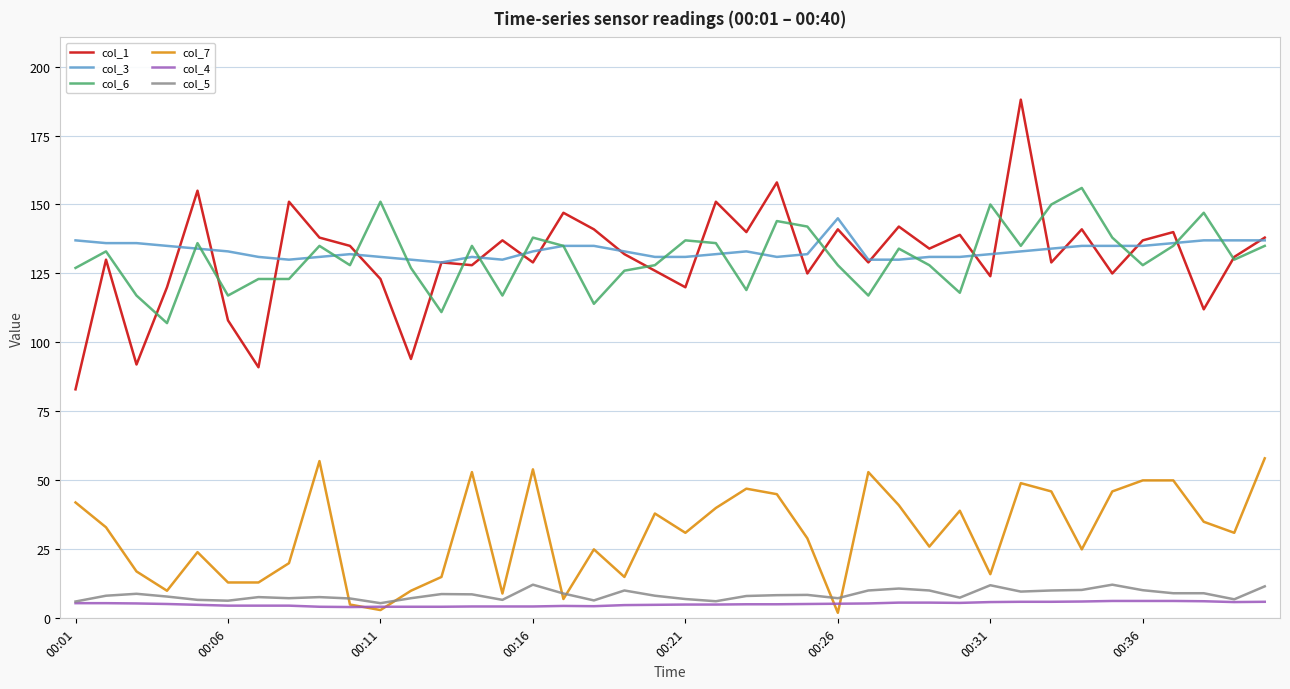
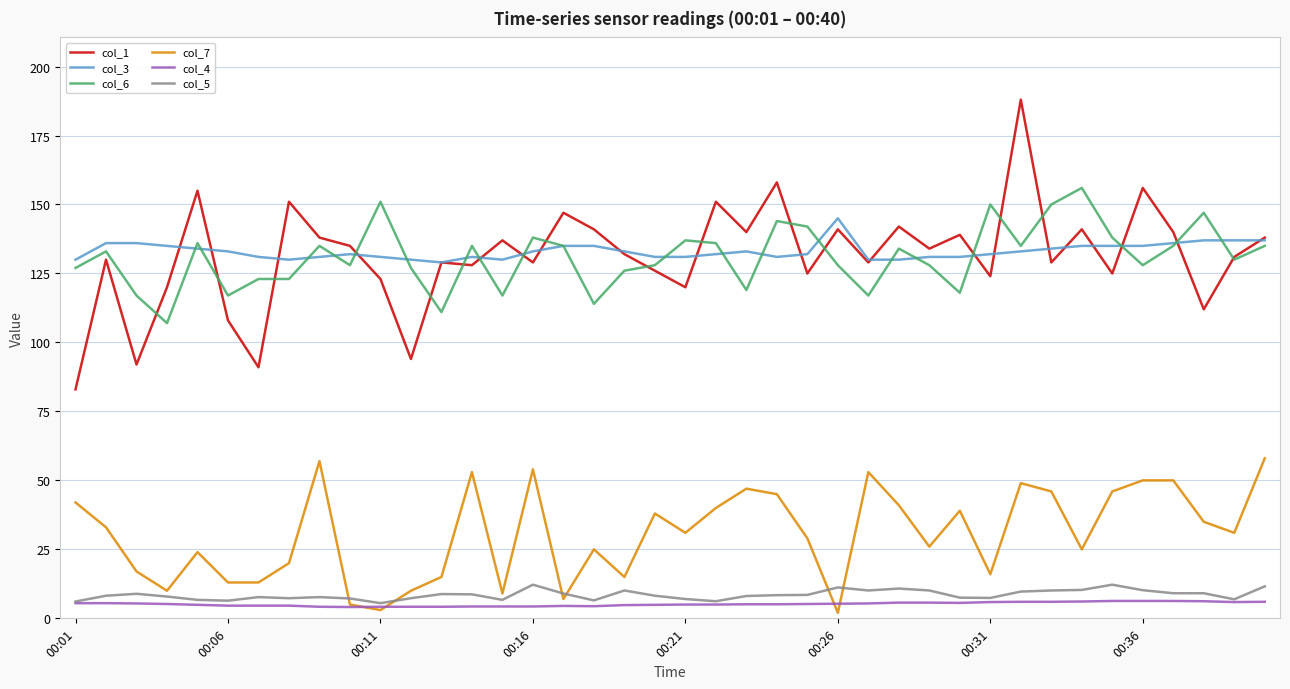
  {
    "col_1": {
      "00:01": 83,
      "00:06": 108,
      "00:11": 123,
      "00:16": 129,
      "00:21": 120,
      "00:26": 141,
      "00:31": 124,
-     "00:36": 137
+     "00:36": 156
    },
    "col_3": {
-     "00:01": 137,
+     "00:01": 130,
      "00:06": 133,
      "00:11": 131,
      "00:16": 133,
      "00:21": 131,
      "00:26": 145,
      "00:31": 132,
      "00:36": 135
    },
    "col_6": {
      "00:01": 127,
      "00:06": 117,
      "00:11": 151,
      "00:16": 138,
      "00:21": 137,
      "00:26": 128,
      "00:31": 150,
      "00:36": 128
    },
    "col_7": {
      "00:01": 42,
      "00:06": 13,
      "00:11": 3,
      "00:16": 54,
      "00:21": 31,
      "00:26": 2,
      "00:31": 16,
      "00:36": 50
    },
    "col_4": {
      "00:06": 5,
      "00:11": 4,
      "00:16": 4,
      "00:21": 5,
      "00:26": 5,
      "00:31": 6,
      "00:36": 6
    },
    "col_5": {
      "00:06": 6,
      "00:11": 6,
      "00:16": 12,
      "00:21": 7,
-     "00:26": 7,
-     "00:31": 12,
+     "00:26": 11,
+     "00:31": 7,
      "00:36": 10
    }
  }
